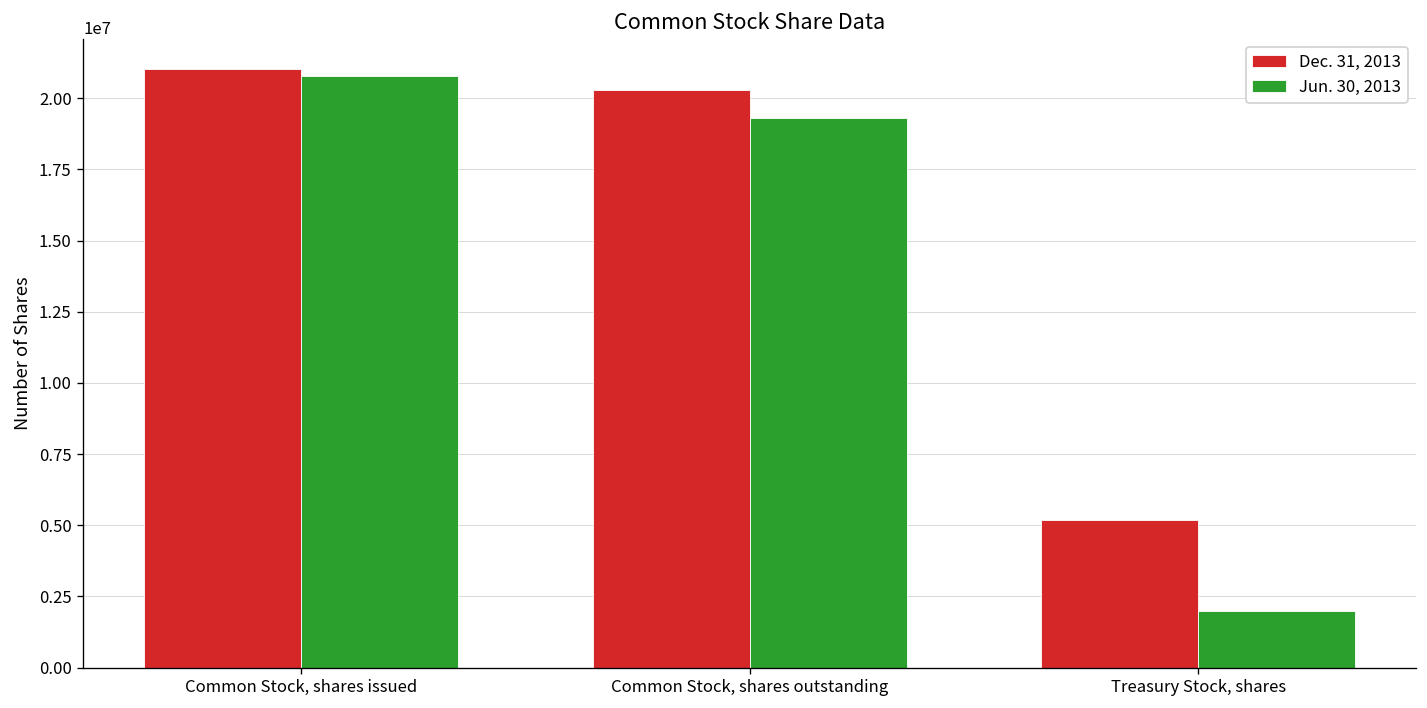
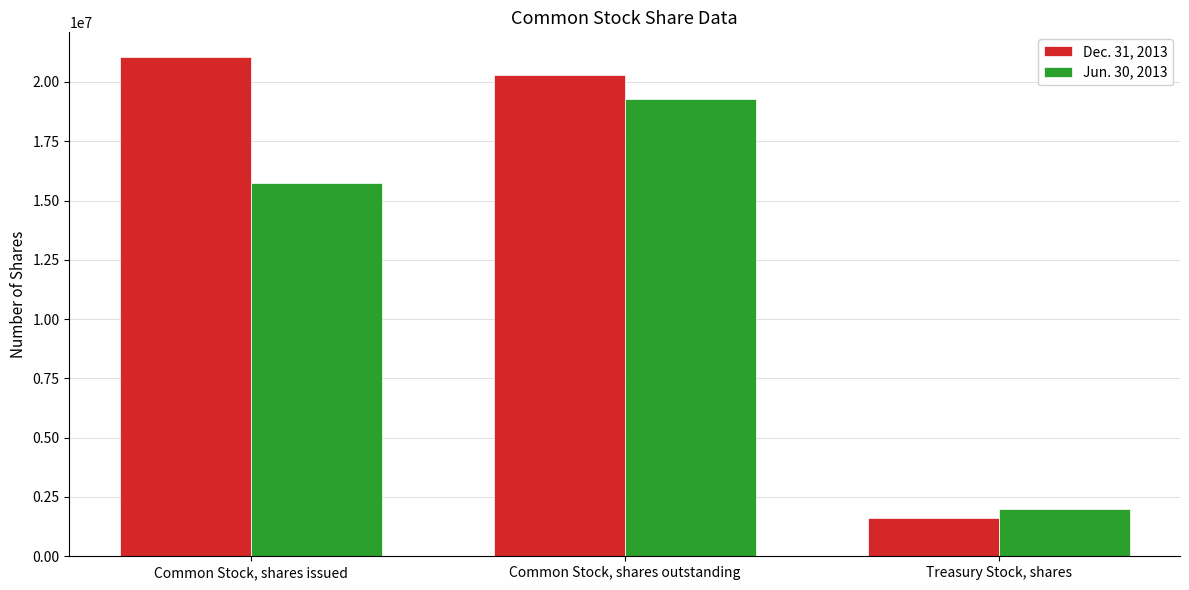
  {
    "Dec. 31, 2013": {
      "Common Stock, shares issued": 21000000,
      "Common Stock, shares outstanding": 20300000,
-     "Treasury Stock, shares": 5200000
+     "Treasury Stock, shares": 1600000
    },
    "Jun. 30, 2013": {
-     "Common Stock, shares issued": 20800000,
+     "Common Stock, shares issued": 15700000,
      "Common Stock, shares outstanding": 19300000,
      "Treasury Stock, shares": 2000000
    }
  }
